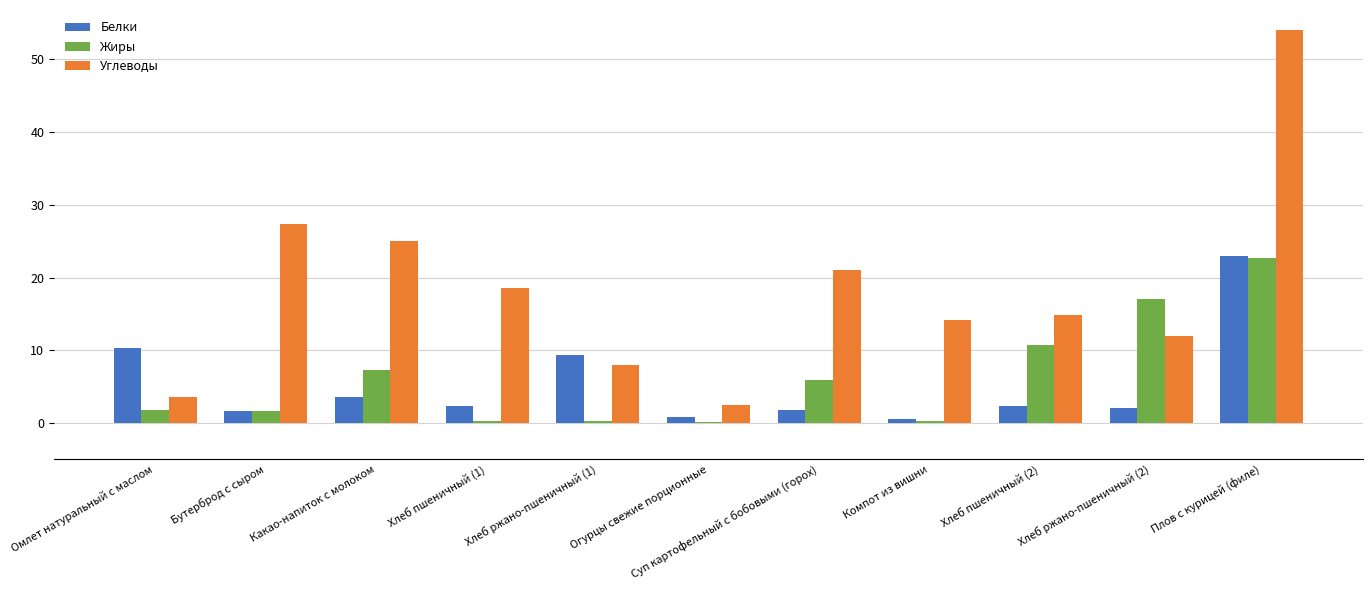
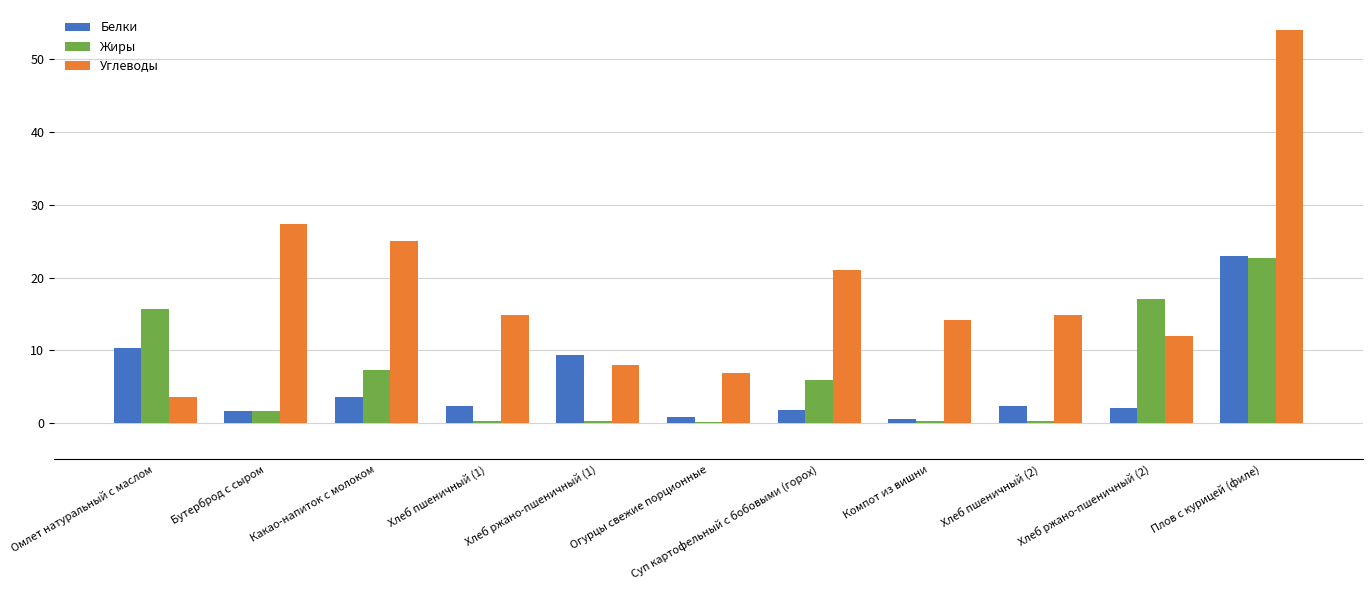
  {
    "Белки": {
      "Омлет натуральный с маслом": 10,
      "Бутерброд с сыром": 2,
      "Какао-напиток с молоком": 4,
      "Хлеб пшеничный (1)": 2,
      "Хлеб ржано-пшеничный (1)": 9,
      "Огурцы свежие порционные": 1,
      "Суп картофельный с бобовыми (горох)": 2,
      "Компот из вишни": 1,
      "Хлеб пшеничный (2)": 2,
      "Хлеб ржано-пшеничный (2)": 2,
      "Плов с курицей (филе)": 23
    },
    "Жиры": {
-     "Омлет натуральный с маслом": 2,
+     "Омлет натуральный с маслом": 16,
      "Бутерброд с сыром": 2,
      "Какао-напиток с молоком": 7,
      "Суп картофельный с бобовыми (горох)": 6,
-     "Хлеб пшеничный (2)": 11,
+     "Хлеб пшеничный (2)": 0,
      "Хлеб ржано-пшеничный (2)": 17,
      "Плов с курицей (филе)": 23
    },
    "Углеводы": {
      "Омлет натуральный с маслом": 4,
      "Бутерброд с сыром": 27,
      "Какао-напиток с молоком": 25,
-     "Хлеб пшеничный (1)": 19,
+     "Хлеб пшеничный (1)": 15,
      "Хлеб ржано-пшеничный (1)": 8,
-     "Огурцы свежие порционные": 3,
+     "Огурцы свежие порционные": 7,
      "Суп картофельный с бобовыми (горох)": 21,
      "Компот из вишни": 14,
      "Хлеб пшеничный (2)": 15,
      "Хлеб ржано-пшеничный (2)": 12,
      "Плов с курицей (филе)": 54
    }
  }
